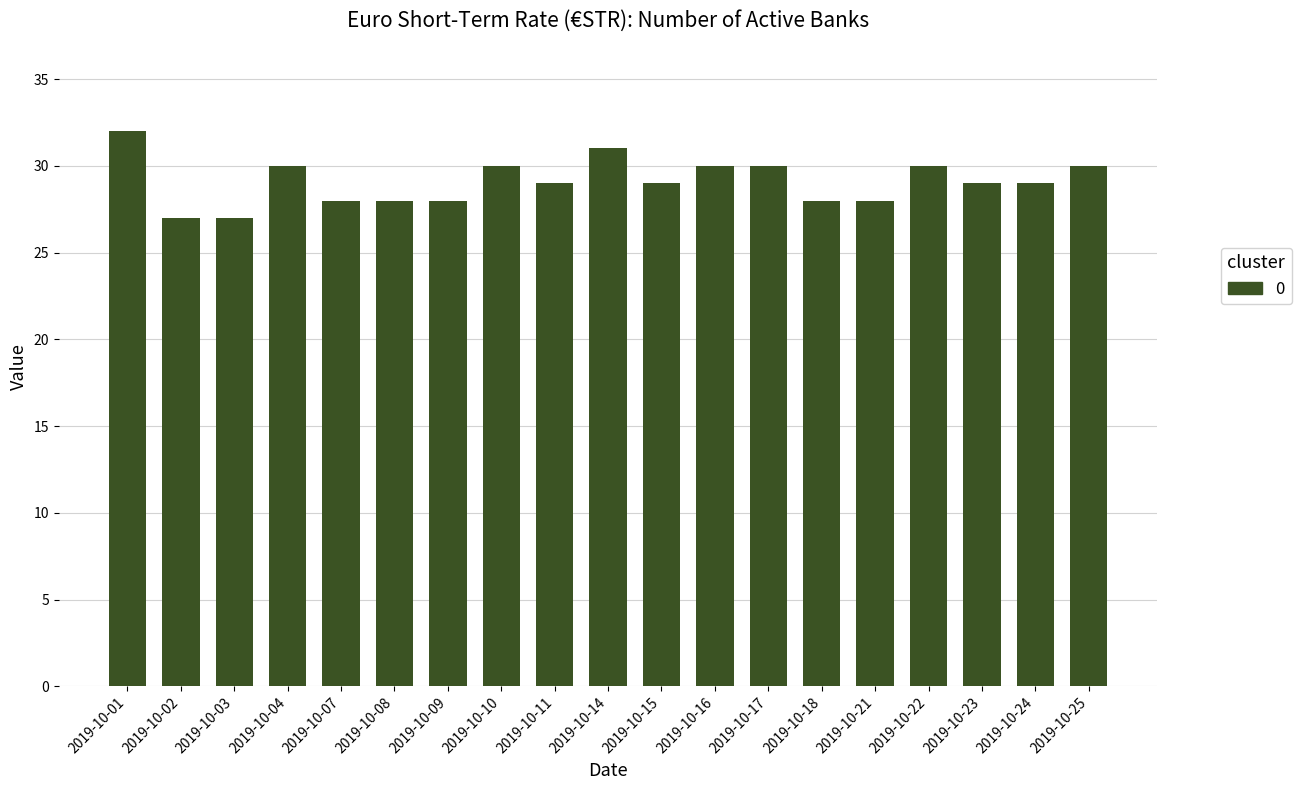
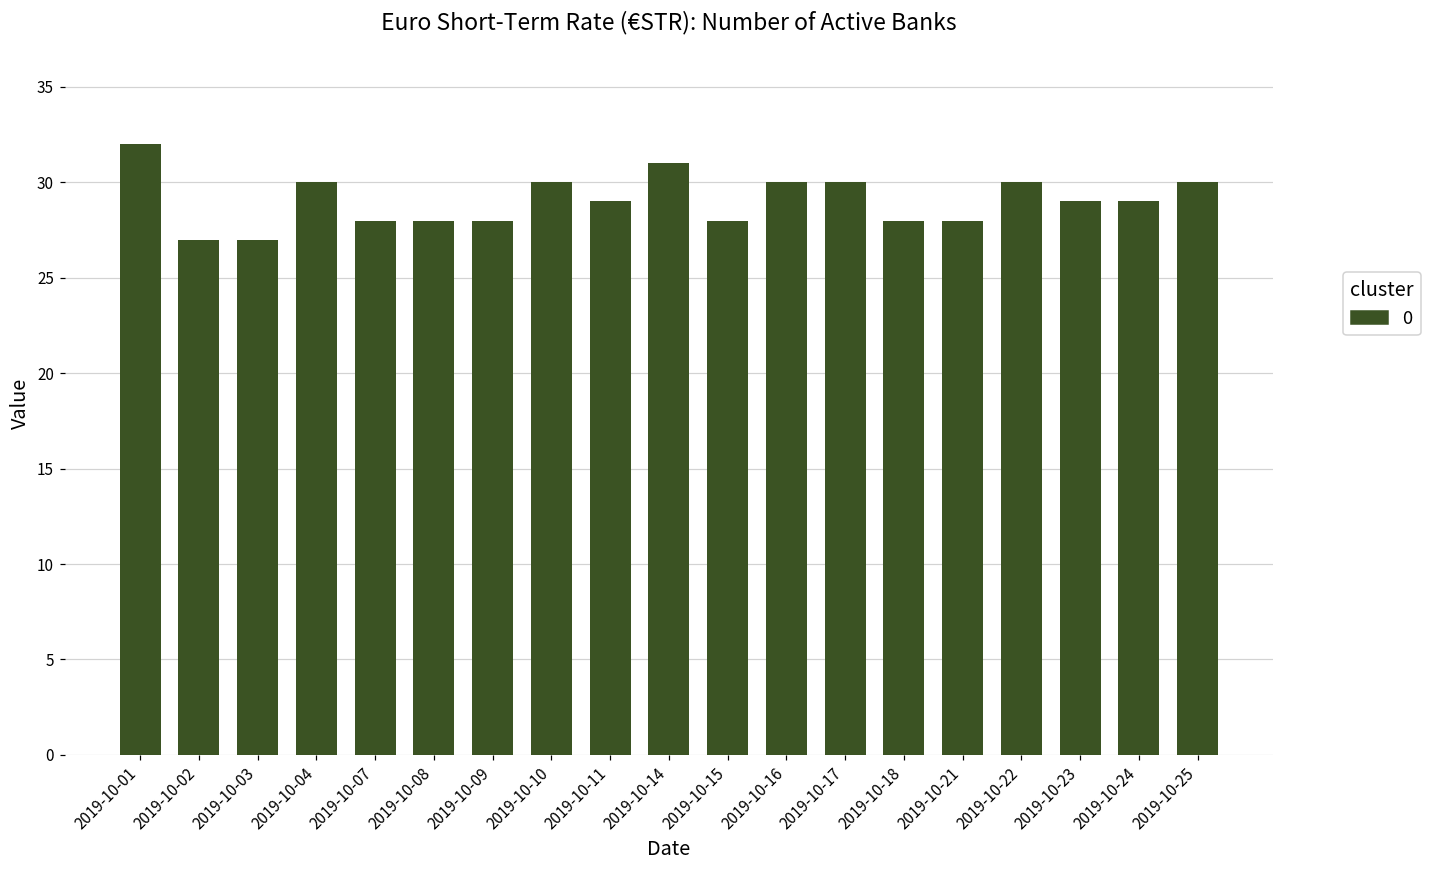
  {
    "2019-10-01": 32,
    "2019-10-02": 27,
    "2019-10-03": 27,
    "2019-10-04": 30,
    "2019-10-07": 28,
    "2019-10-08": 28,
    "2019-10-09": 28,
    "2019-10-10": 30,
    "2019-10-11": 29,
    "2019-10-14": 31,
-   "2019-10-15": 29,
+   "2019-10-15": 28,
    "2019-10-16": 30,
    "2019-10-17": 30,
    "2019-10-18": 28,
    "2019-10-21": 28,
    "2019-10-22": 30,
    "2019-10-23": 29,
    "2019-10-24": 29,
    "2019-10-25": 30
  }
